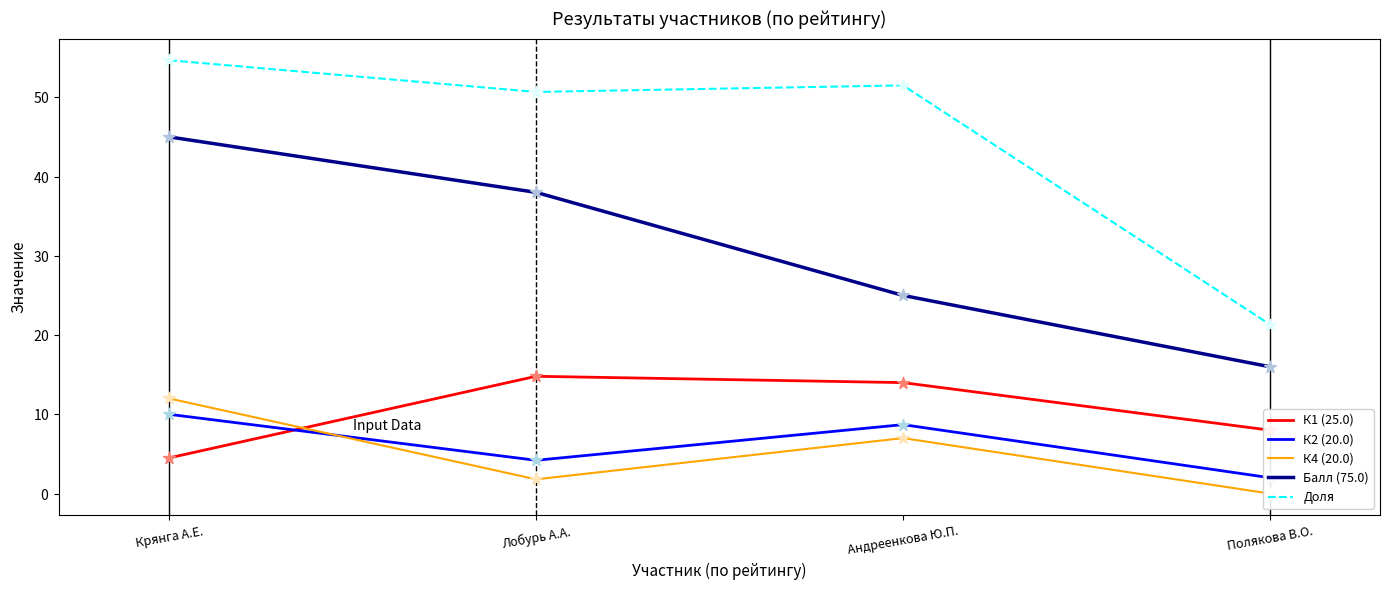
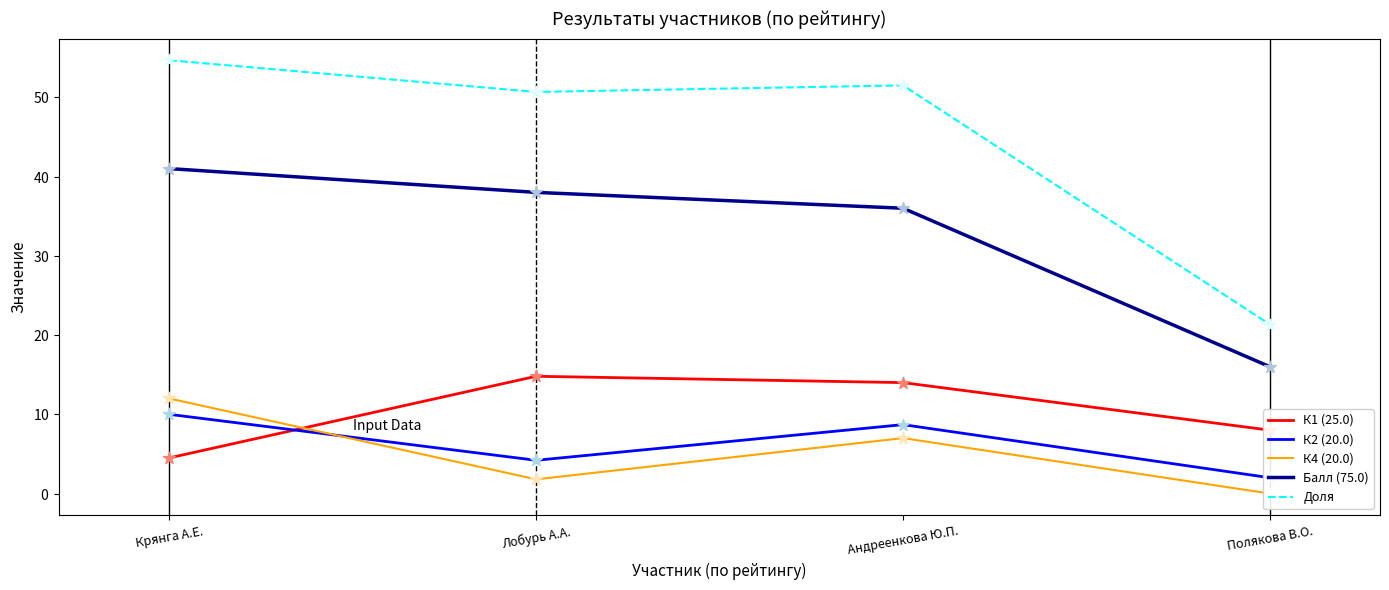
  {
    "К1 (25.0)": {
      "Крянга А.Е.": 5,
      "Лобурь А.А.": 15,
      "Андреенкова Ю.П.": 14
    },
    "К2 (20.0)": {
      "Крянга А.Е.": 10,
      "Лобурь А.А.": 4,
      "Андреенкова Ю.П.": 9
    },
    "К4 (20.0)": {
      "Крянга А.Е.": 12,
      "Лобурь А.А.": 2,
      "Андреенкова Ю.П.": 7
    },
    "Балл (75.0)": {
-     "Крянга А.Е.": 45,
+     "Крянга А.Е.": 41,
      "Лобурь А.А.": 38,
-     "Андреенкова Ю.П.": 25,
+     "Андреенкова Ю.П.": 36,
      "Полякова В.О.": 16
    },
    "Доля": {
      "Крянга А.Е.": 55,
      "Лобурь А.А.": 51,
      "Андреенкова Ю.П.": 52,
      "Полякова В.О.": 21
    }
  }
